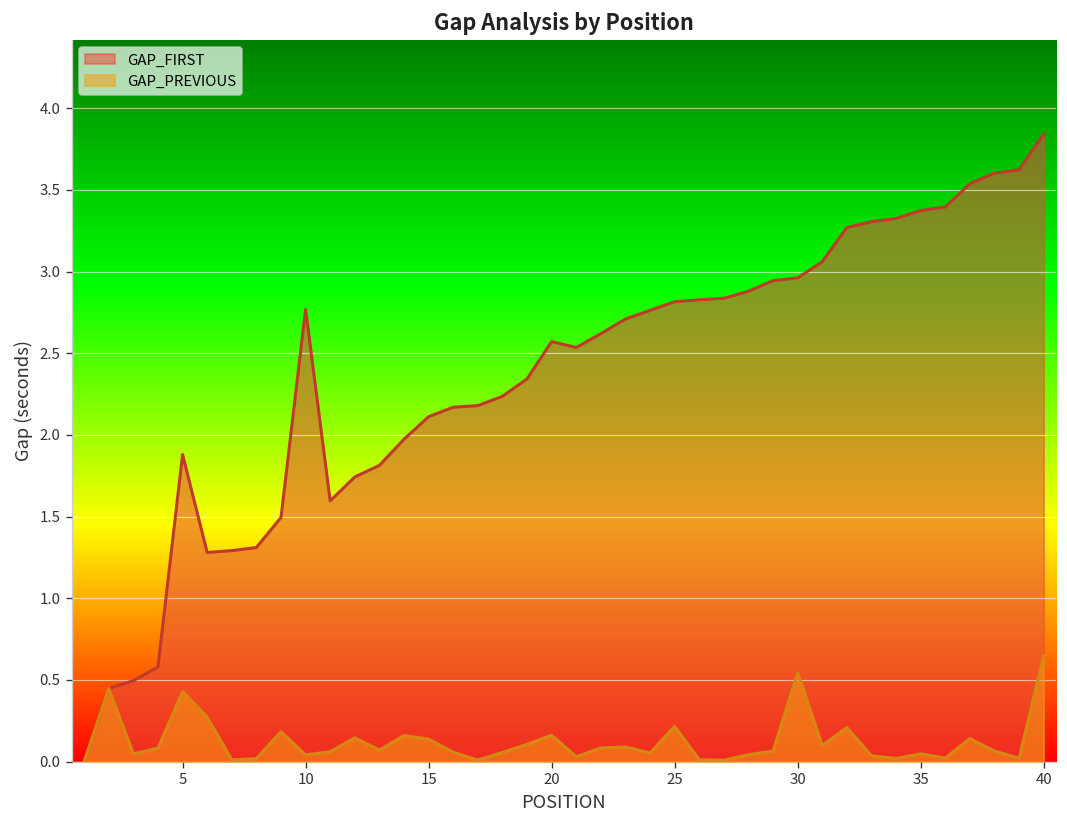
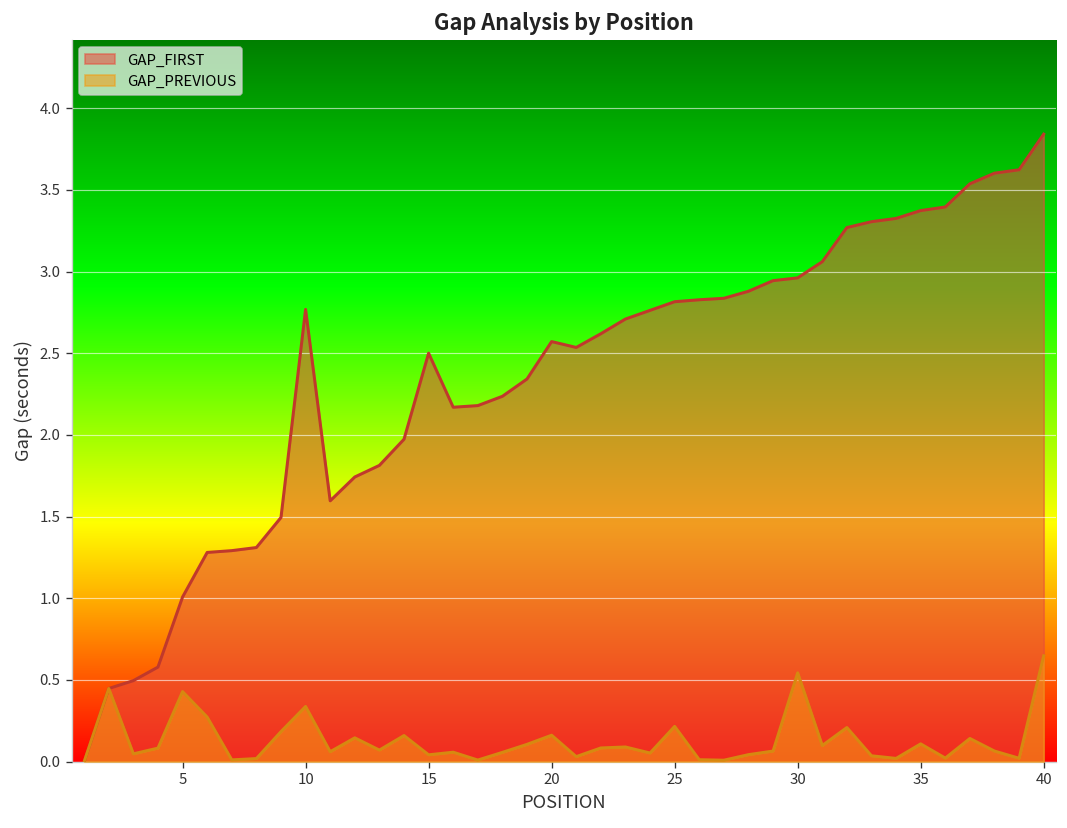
  {
    "GAP_FIRST": {
-     "5": 1.88,
+     "5": 1.01,
      "10": 2.77,
-     "15": 2.11,
+     "15": 2.50,
      "20": 2.57,
      "25": 2.82,
      "30": 2.96,
      "35": 3.37,
      "40": 3.84
    },
    "GAP_PREVIOUS": {
      "5": 0.43,
-     "10": 0.04,
-     "15": 0.14,
+     "10": 0.34,
+     "15": 0.04,
      "20": 0.16,
      "25": 0.22,
      "30": 0.54,
-     "35": 0.05,
+     "35": 0.11,
      "40": 0.65
    }
  }
